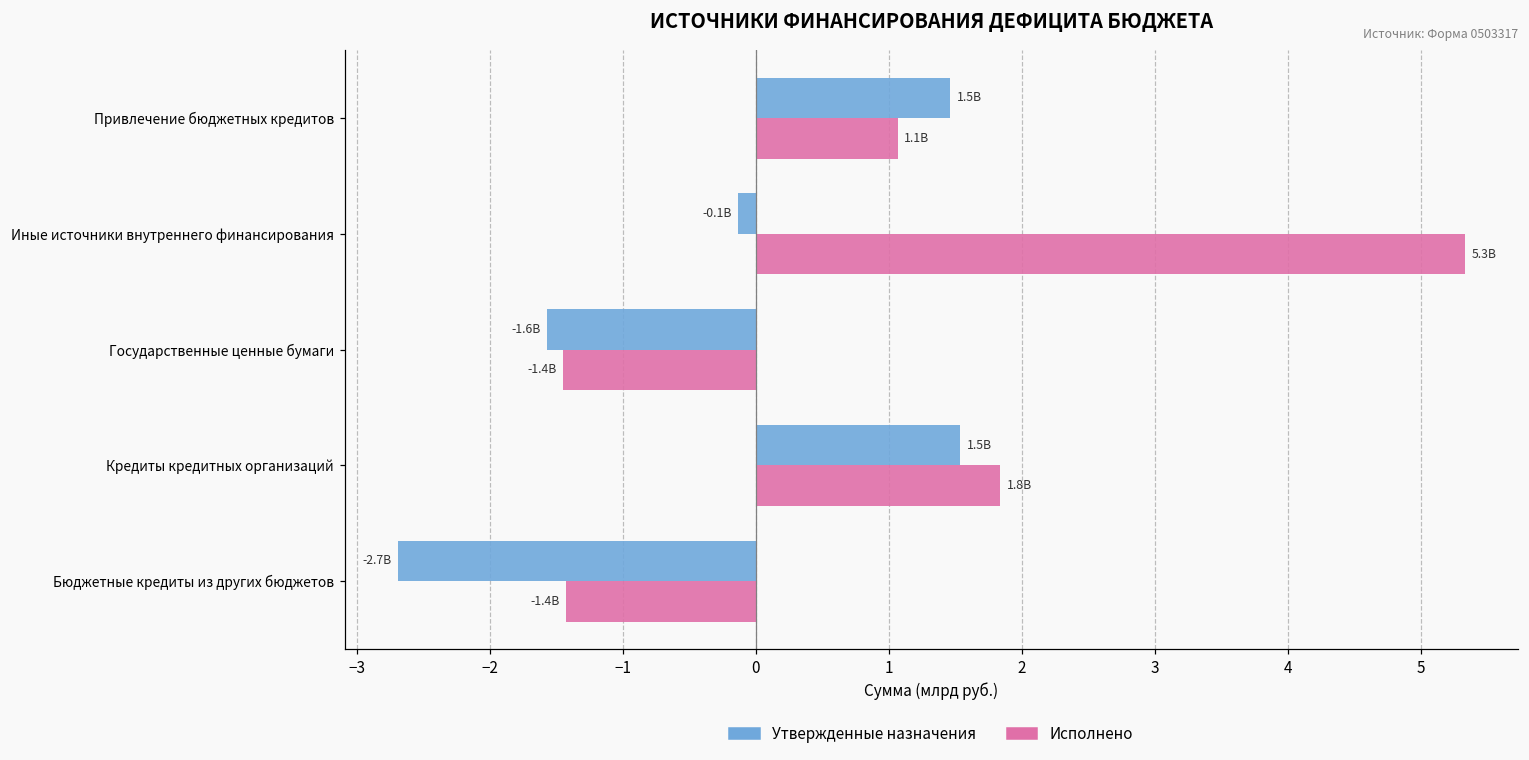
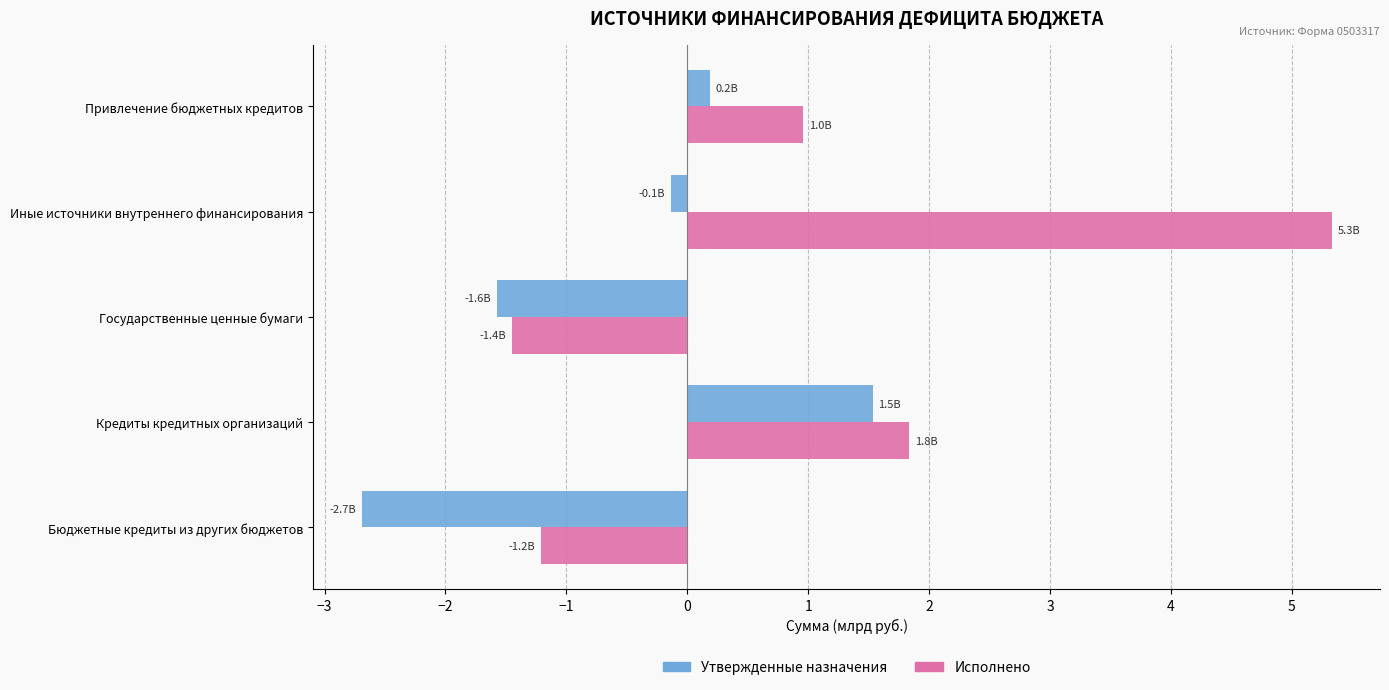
  {
    "Утвержденные назначения": {
-     "Привлечение бюджетных кредитов": "1.5B",
+     "Привлечение бюджетных кредитов": "0.2B",
      "Иные источники внутреннего финансирования": "-0.1B",
      "Государственные ценные бумаги": "-1.6B",
      "Кредиты кредитных организаций": "1.5B",
      "Бюджетные кредиты из других бюджетов": "-2.7B"
    },
    "Исполнено": {
-     "Привлечение бюджетных кредитов": "1.1B",
+     "Привлечение бюджетных кредитов": "1.0B",
      "Иные источники внутреннего финансирования": "5.3B",
      "Государственные ценные бумаги": "-1.4B",
      "Кредиты кредитных организаций": "1.8B",
-     "Бюджетные кредиты из других бюджетов": "-1.4B"
+     "Бюджетные кредиты из других бюджетов": "-1.2B"
    }
  }
